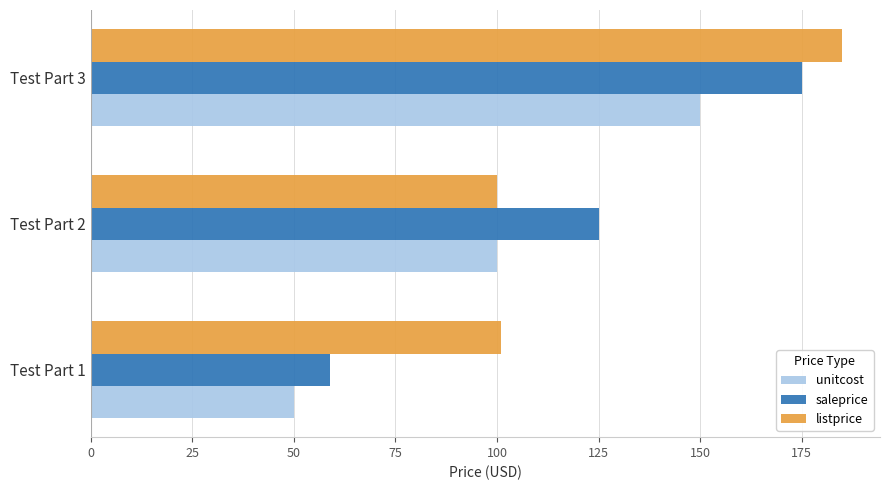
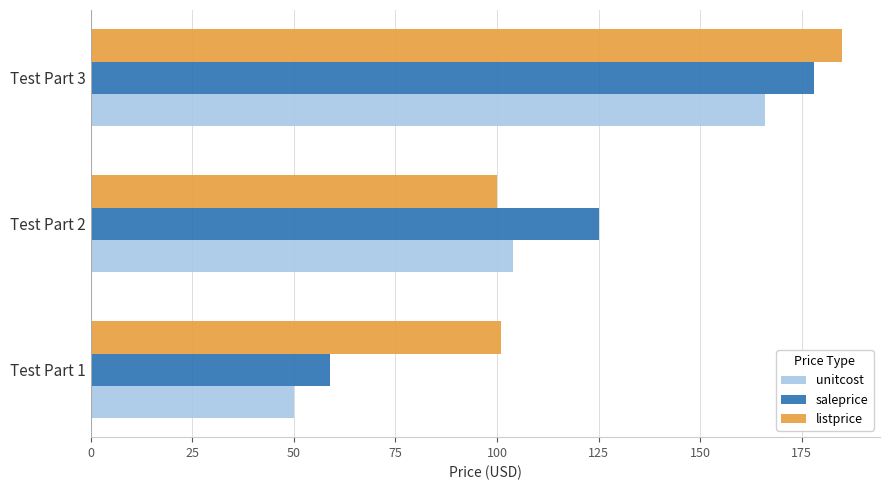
  {
    "unitcost": {
-     "Test Part 3": 150,
-     "Test Part 2": 100,
+     "Test Part 3": 166,
+     "Test Part 2": 104,
      "Test Part 1": 50
    },
    "saleprice": {
-     "Test Part 3": 175,
+     "Test Part 3": 178,
      "Test Part 2": 125,
      "Test Part 1": 59
    },
    "listprice": {
      "Test Part 3": 185,
      "Test Part 2": 100,
      "Test Part 1": 101
    }
  }
